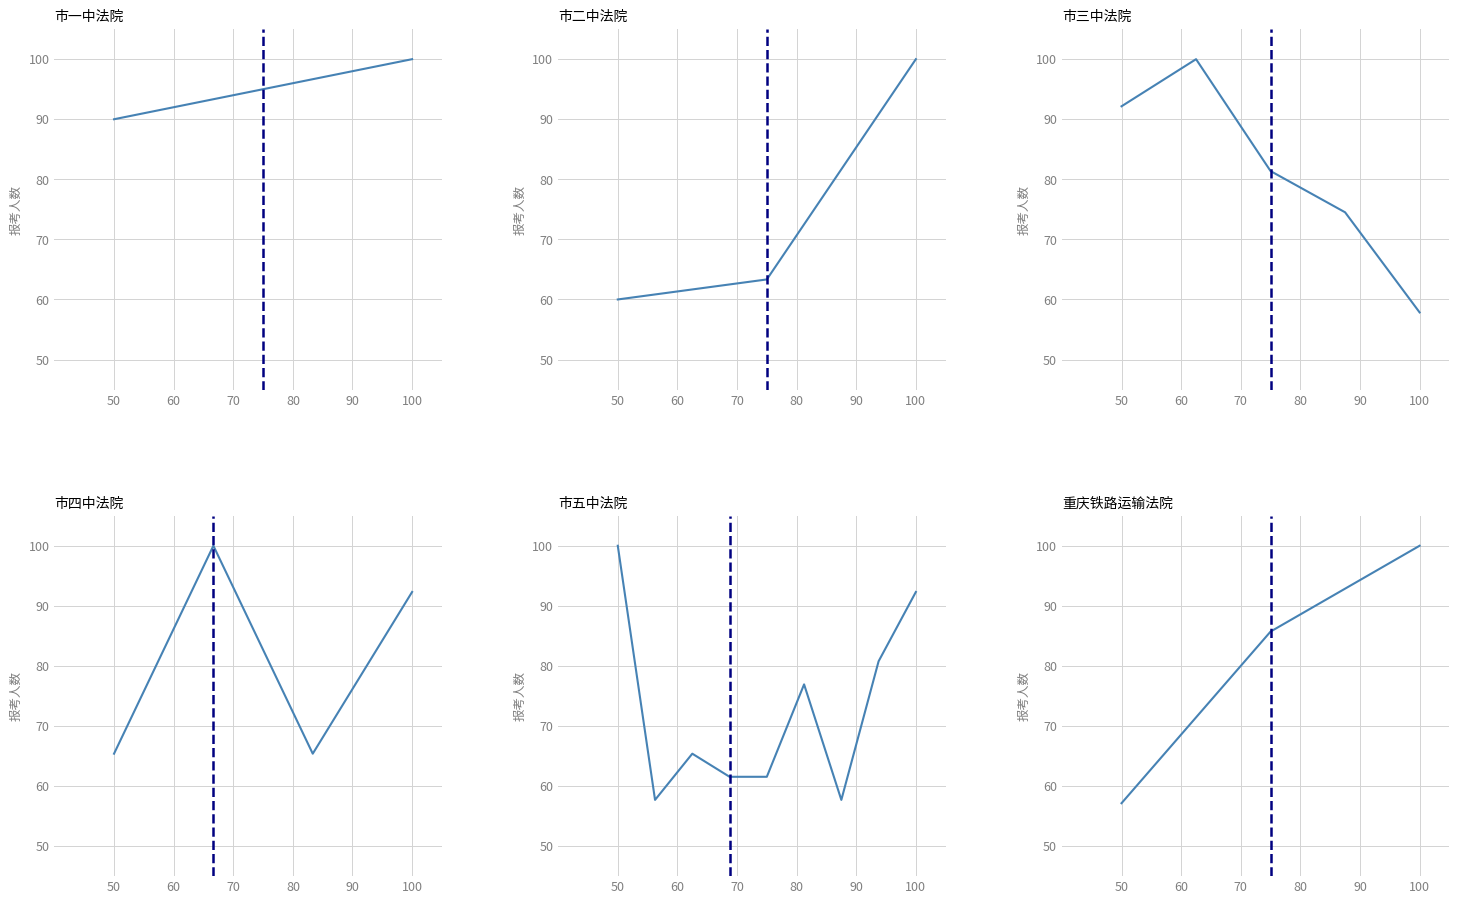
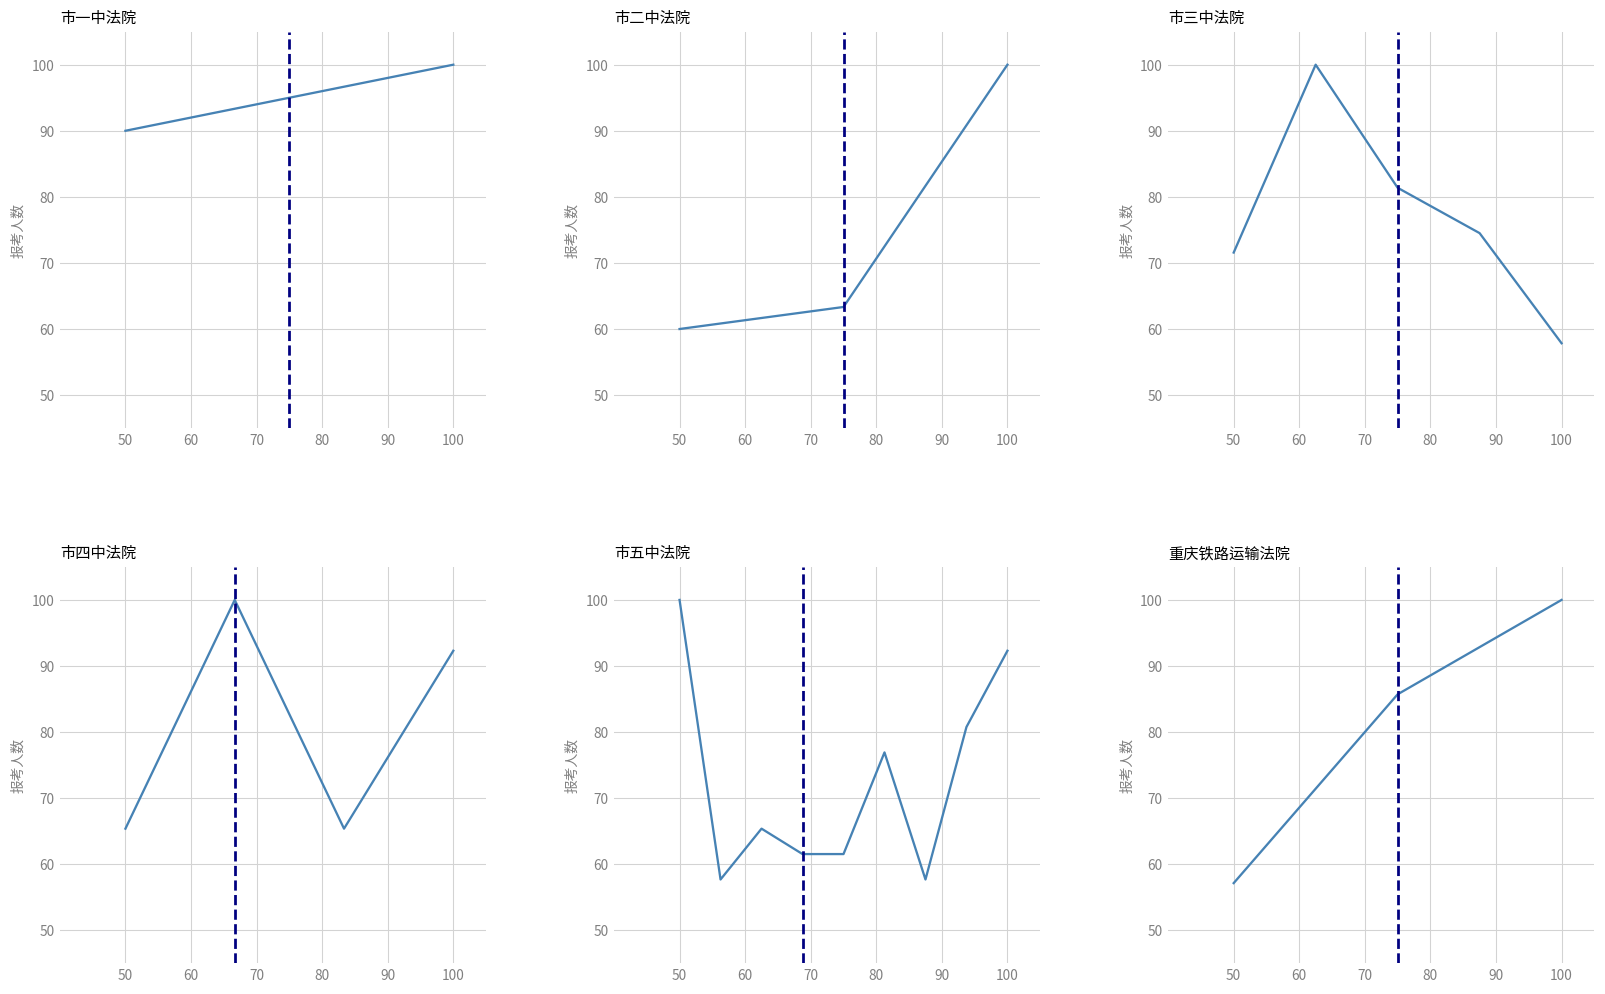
  {
    "市一中法院": {
      "50": 90,
      "100": 100
    },
    "市二中法院": {
      "50": 60,
      "100": 100
    },
    "市三中法院": {
-     "50": 92,
+     "50": 72,
      "100": 58
    },
    "市四中法院": {
      "50": 65,
      "100": 92
    },
    "市五中法院": {
      "50": 100,
      "100": 92
    },
    "重庆铁路运输法院": {
      "50": 57,
      "100": 100
    }
  }
